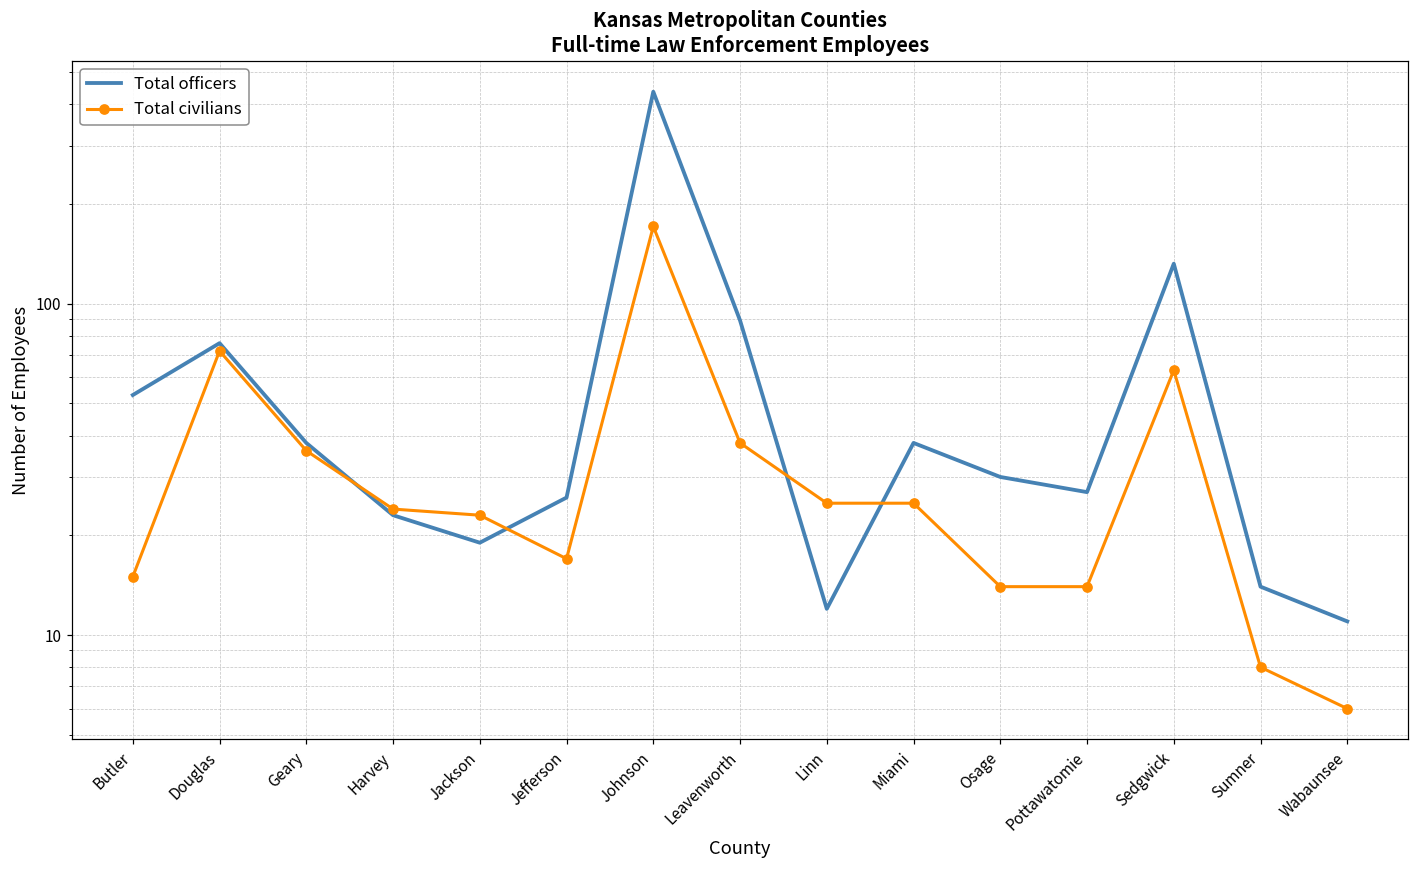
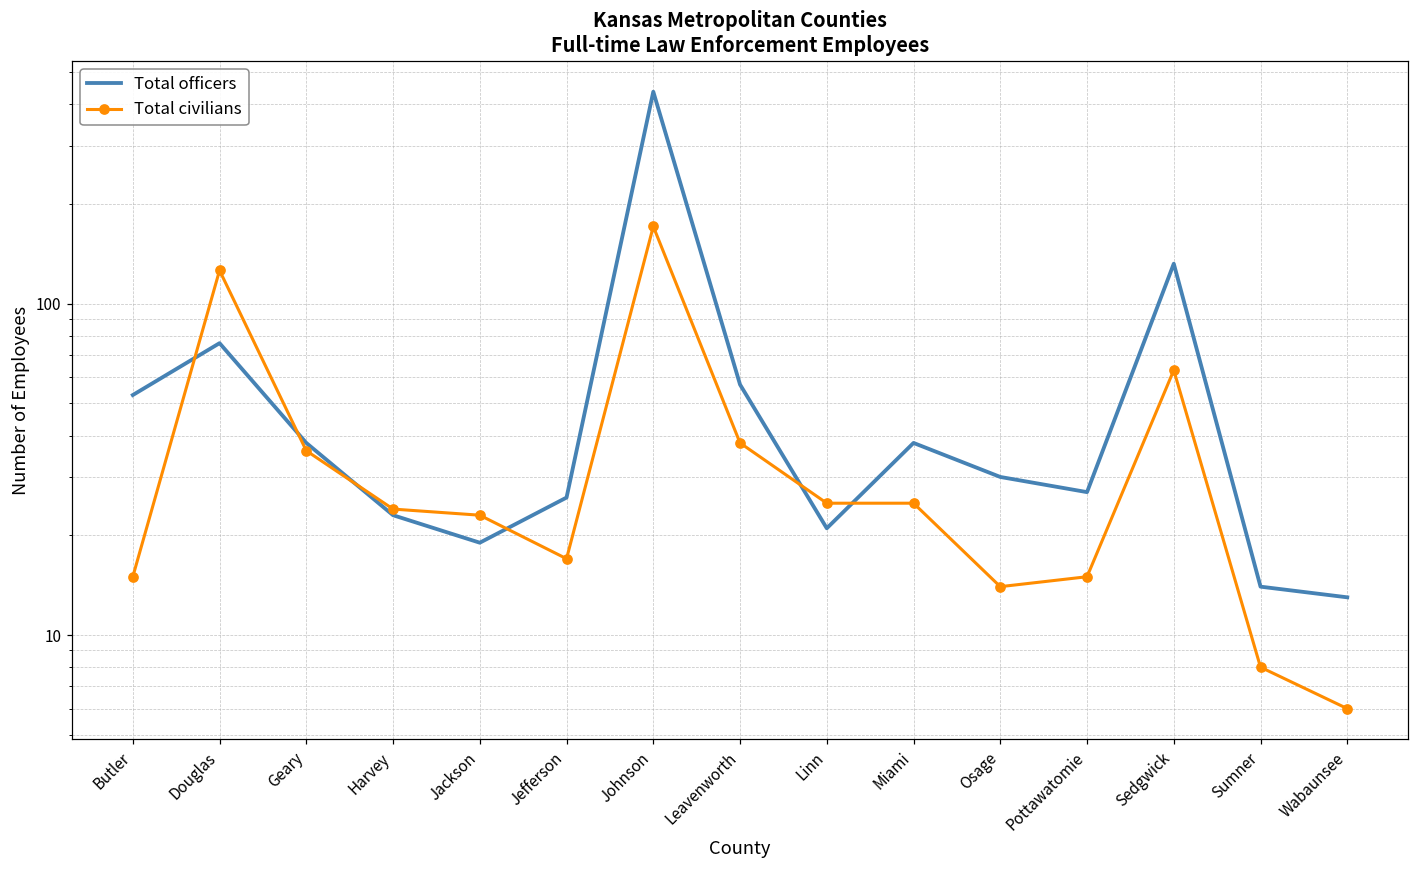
  {
    "Total officers": {
      "Butler": 53,
      "Douglas": 76,
      "Geary": 38,
      "Harvey": 23,
      "Jackson": 19,
      "Jefferson": 26,
      "Johnson": 440,
-     "Leavenworth": 89,
-     "Linn": 12,
+     "Leavenworth": 57,
+     "Linn": 21,
      "Miami": 38,
      "Osage": 30,
      "Pottawatomie": 27,
      "Sedgwick": 130,
      "Sumner": 14,
-     "Wabaunsee": 11
+     "Wabaunsee": 13
    },
    "Total civilians": {
      "Butler": 15,
-     "Douglas": 72,
+     "Douglas": 126,
      "Geary": 36,
      "Harvey": 24,
      "Jackson": 23,
      "Jefferson": 17,
      "Johnson": 170,
      "Leavenworth": 38,
      "Linn": 25,
      "Miami": 25,
      "Osage": 14,
-     "Pottawatomie": 14,
+     "Pottawatomie": 15,
      "Sedgwick": 63,
      "Sumner": 8,
      "Wabaunsee": 6
    }
  }
